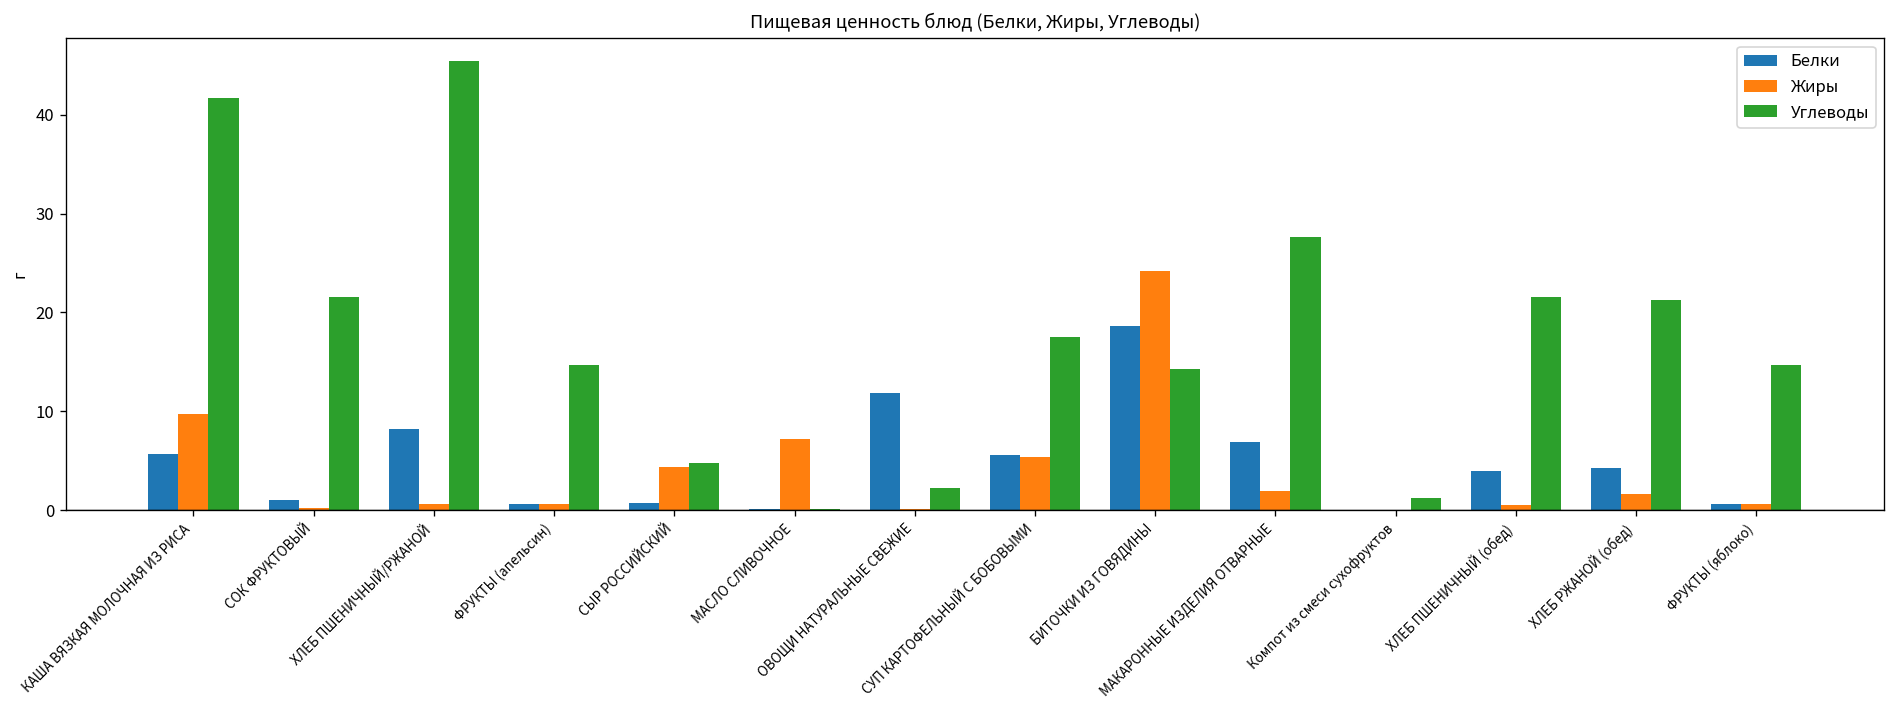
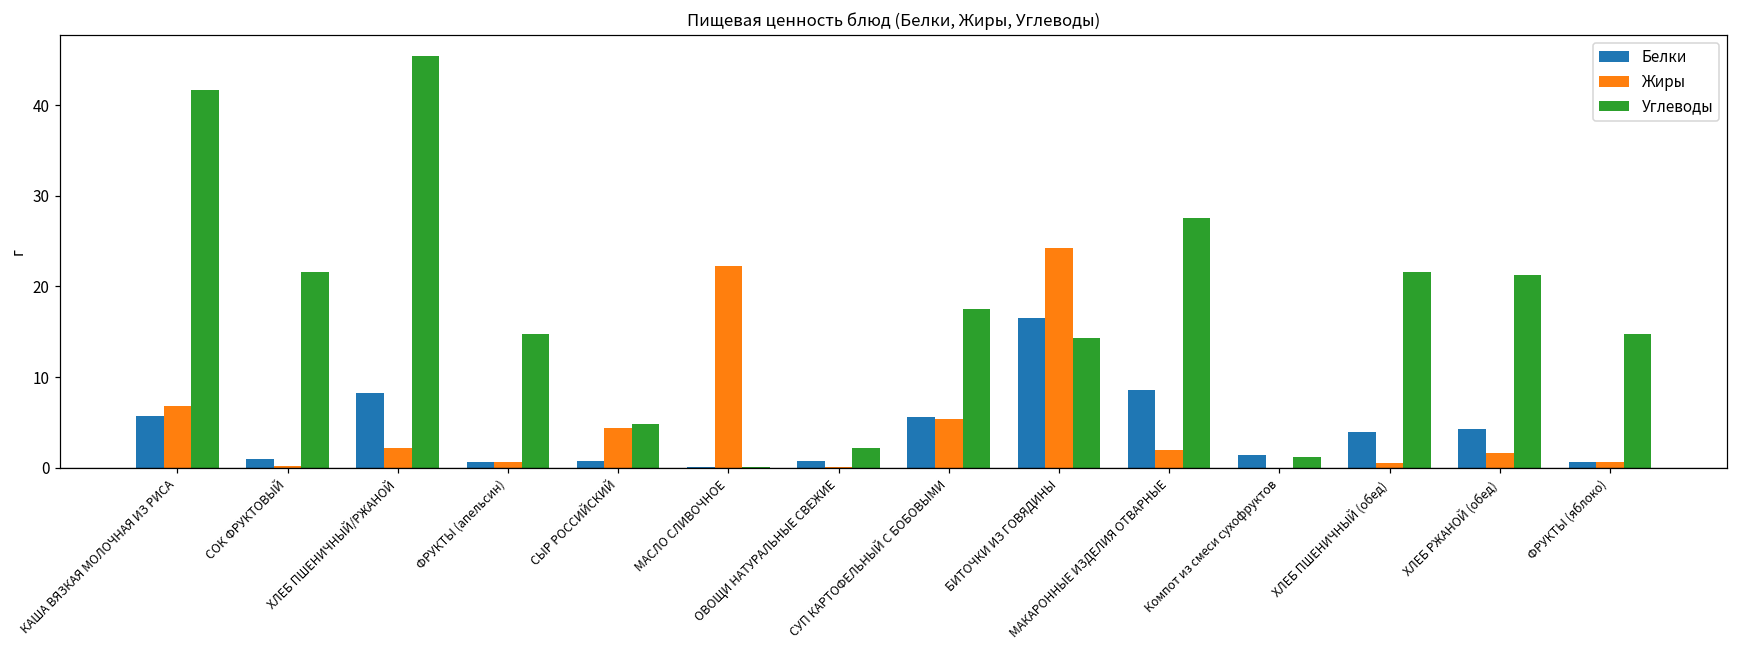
  {
    "Белки": {
      "КАША ВЯЗКАЯ МОЛОЧНАЯ ИЗ РИСА": 6,
      "СОК ФРУКТОВЫЙ": 1,
      "ХЛЕБ ПШЕНИЧНЫЙ/РЖАНОЙ": 8,
      "ФРУКТЫ (апельсин)": 1,
      "СЫР РОССИЙСКИЙ": 1,
-     "ОВОЩИ НАТУРАЛЬНЫЕ СВЕЖИЕ": 12,
+     "ОВОЩИ НАТУРАЛЬНЫЕ СВЕЖИЕ": 1,
      "СУП КАРТОФЕЛЬНЫЙ С БОБОВЫМИ": 6,
-     "БИТОЧКИ ИЗ ГОВЯДИНЫ": 19,
-     "МАКАРОННЫЕ ИЗДЕЛИЯ ОТВАРНЫЕ": 7,
-     "Компот из смеси сухофруктов": 0,
+     "БИТОЧКИ ИЗ ГОВЯДИНЫ": 17,
+     "МАКАРОННЫЕ ИЗДЕЛИЯ ОТВАРНЫЕ": 9,
+     "Компот из смеси сухофруктов": 1,
      "ХЛЕБ ПШЕНИЧНЫЙ (обед)": 4,
      "ХЛЕБ РЖАНОЙ (обед)": 4,
      "ФРУКТЫ (яблоко)": 1
    },
    "Жиры": {
-     "КАША ВЯЗКАЯ МОЛОЧНАЯ ИЗ РИСА": 10,
-     "ХЛЕБ ПШЕНИЧНЫЙ/РЖАНОЙ": 1,
+     "КАША ВЯЗКАЯ МОЛОЧНАЯ ИЗ РИСА": 7,
+     "ХЛЕБ ПШЕНИЧНЫЙ/РЖАНОЙ": 2,
      "ФРУКТЫ (апельсин)": 1,
      "СЫР РОССИЙСКИЙ": 4,
-     "МАСЛО СЛИВОЧНОЕ": 7,
+     "МАСЛО СЛИВОЧНОЕ": 22,
      "СУП КАРТОФЕЛЬНЫЙ С БОБОВЫМИ": 5,
      "БИТОЧКИ ИЗ ГОВЯДИНЫ": 24,
      "МАКАРОННЫЕ ИЗДЕЛИЯ ОТВАРНЫЕ": 2,
      "Компот из смеси сухофруктов": 0,
      "ХЛЕБ ПШЕНИЧНЫЙ (обед)": 1,
      "ХЛЕБ РЖАНОЙ (обед)": 2,
      "ФРУКТЫ (яблоко)": 1
    },
    "Углеводы": {
      "КАША ВЯЗКАЯ МОЛОЧНАЯ ИЗ РИСА": 42,
      "СОК ФРУКТОВЫЙ": 22,
      "ХЛЕБ ПШЕНИЧНЫЙ/РЖАНОЙ": 45,
      "ФРУКТЫ (апельсин)": 15,
      "СЫР РОССИЙСКИЙ": 5,
      "ОВОЩИ НАТУРАЛЬНЫЕ СВЕЖИЕ": 2,
      "СУП КАРТОФЕЛЬНЫЙ С БОБОВЫМИ": 18,
      "БИТОЧКИ ИЗ ГОВЯДИНЫ": 14,
      "МАКАРОННЫЕ ИЗДЕЛИЯ ОТВАРНЫЕ": 28,
      "Компот из смеси сухофруктов": 1,
      "ХЛЕБ ПШЕНИЧНЫЙ (обед)": 22,
      "ХЛЕБ РЖАНОЙ (обед)": 21,
      "ФРУКТЫ (яблоко)": 15
    }
  }
